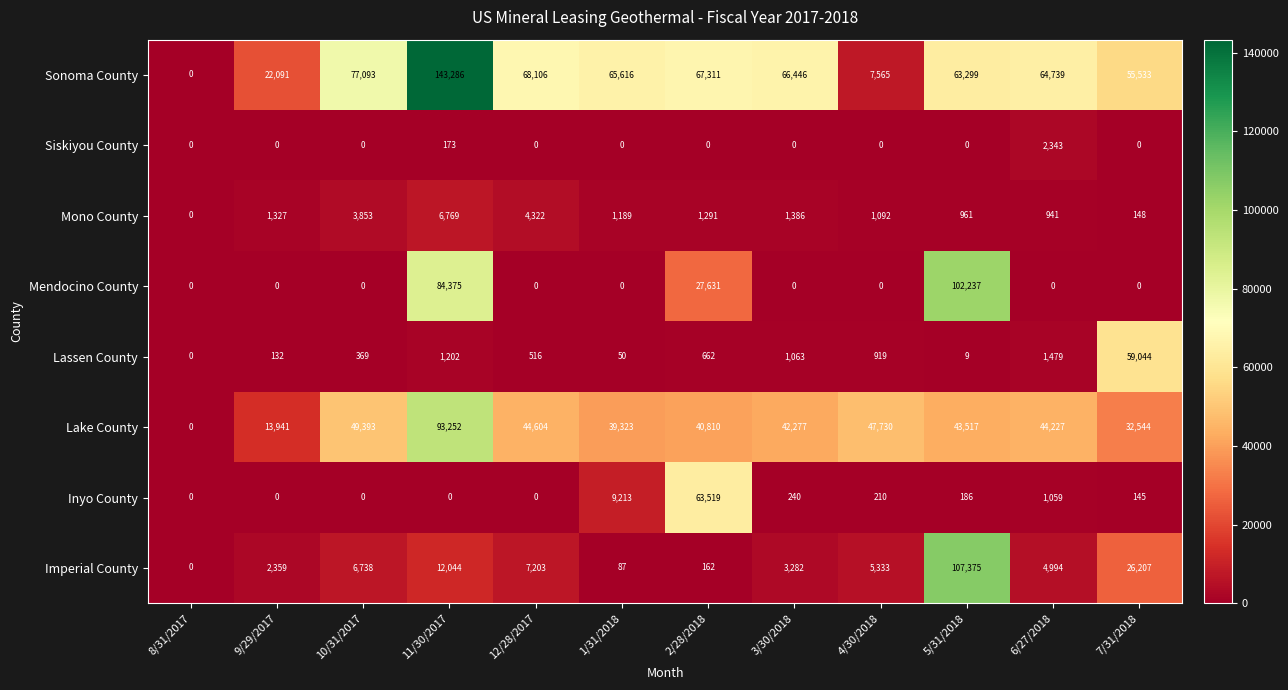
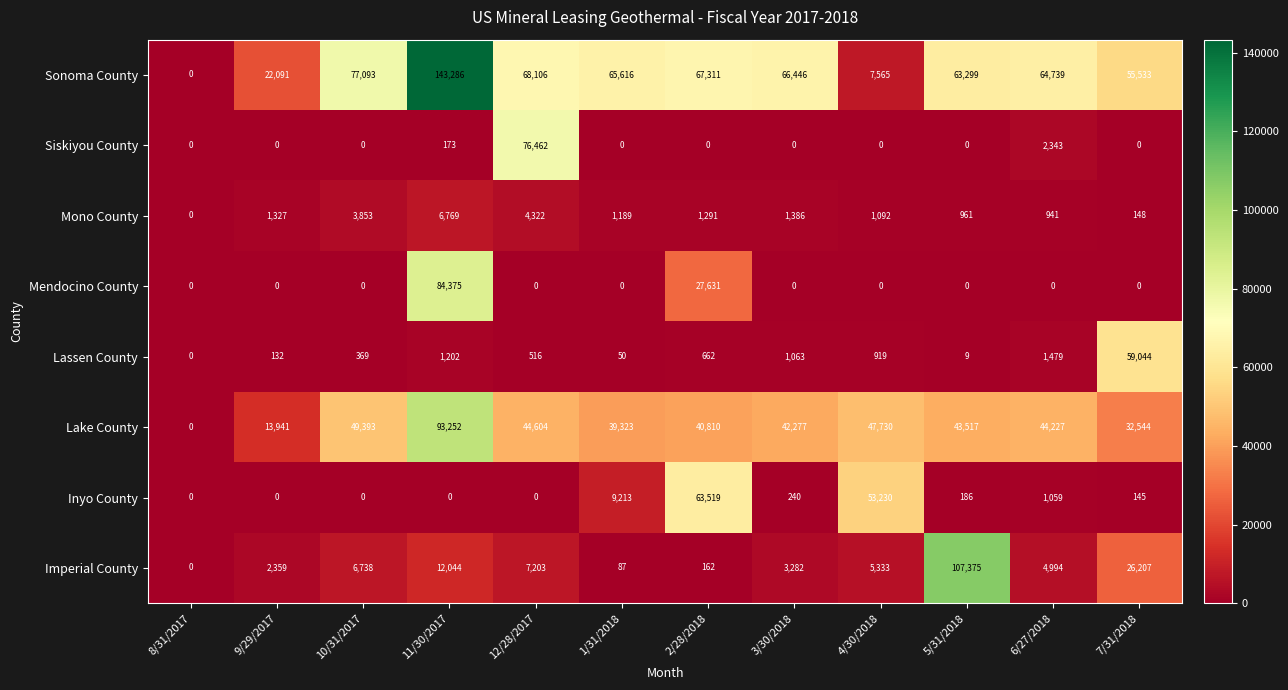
  {
    "Sonoma County": {
      "8/31/2017": "0",
      "9/29/2017": "22,091",
      "10/31/2017": "77,093",
      "11/30/2017": "143,286",
      "12/28/2017": "68,106",
      "1/31/2018": "65,616",
      "2/28/2018": "67,311",
      "3/30/2018": "66,446",
      "4/30/2018": "7,565",
      "5/31/2018": "63,299",
      "6/27/2018": "64,739",
      "7/31/2018": "55,533"
    },
    "Siskiyou County": {
      "8/31/2017": "0",
      "9/29/2017": "0",
      "10/31/2017": "0",
      "11/30/2017": "173",
-     "12/28/2017": "0",
+     "12/28/2017": "76,462",
      "1/31/2018": "0",
      "2/28/2018": "0",
      "3/30/2018": "0",
      "4/30/2018": "0",
      "5/31/2018": "0",
      "6/27/2018": "2,343",
      "7/31/2018": "0"
    },
    "Mono County": {
      "8/31/2017": "0",
      "9/29/2017": "1,327",
      "10/31/2017": "3,853",
      "11/30/2017": "6,769",
      "12/28/2017": "4,322",
      "1/31/2018": "1,189",
      "2/28/2018": "1,291",
      "3/30/2018": "1,386",
      "4/30/2018": "1,092",
      "5/31/2018": "961",
      "6/27/2018": "941",
      "7/31/2018": "148"
    },
    "Mendocino County": {
      "8/31/2017": "0",
      "9/29/2017": "0",
      "10/31/2017": "0",
      "11/30/2017": "84,375",
      "12/28/2017": "0",
      "1/31/2018": "0",
      "2/28/2018": "27,631",
      "3/30/2018": "0",
      "4/30/2018": "0",
-     "5/31/2018": "102,237",
+     "5/31/2018": "0",
      "6/27/2018": "0",
      "7/31/2018": "0"
    },
    "Lassen County": {
      "8/31/2017": "0",
      "9/29/2017": "132",
      "10/31/2017": "369",
      "11/30/2017": "1,202",
      "12/28/2017": "516",
      "1/31/2018": "50",
      "2/28/2018": "662",
      "3/30/2018": "1,063",
      "4/30/2018": "919",
      "5/31/2018": "9",
      "6/27/2018": "1,479",
      "7/31/2018": "59,044"
    },
    "Lake County": {
      "8/31/2017": "0",
      "9/29/2017": "13,941",
      "10/31/2017": "49,393",
      "11/30/2017": "93,252",
      "12/28/2017": "44,604",
      "1/31/2018": "39,323",
      "2/28/2018": "40,810",
      "3/30/2018": "42,277",
      "4/30/2018": "47,730",
      "5/31/2018": "43,517",
      "6/27/2018": "44,227",
      "7/31/2018": "32,544"
    },
    "Inyo County": {
      "8/31/2017": "0",
      "9/29/2017": "0",
      "10/31/2017": "0",
      "11/30/2017": "0",
      "12/28/2017": "0",
      "1/31/2018": "9,213",
      "2/28/2018": "63,519",
      "3/30/2018": "240",
-     "4/30/2018": "210",
+     "4/30/2018": "53,230",
      "5/31/2018": "186",
      "6/27/2018": "1,059",
      "7/31/2018": "145"
    },
    "Imperial County": {
      "8/31/2017": "0",
      "9/29/2017": "2,359",
      "10/31/2017": "6,738",
      "11/30/2017": "12,044",
      "12/28/2017": "7,203",
      "1/31/2018": "87",
      "2/28/2018": "162",
      "3/30/2018": "3,282",
      "4/30/2018": "5,333",
      "5/31/2018": "107,375",
      "6/27/2018": "4,994",
      "7/31/2018": "26,207"
    }
  }
